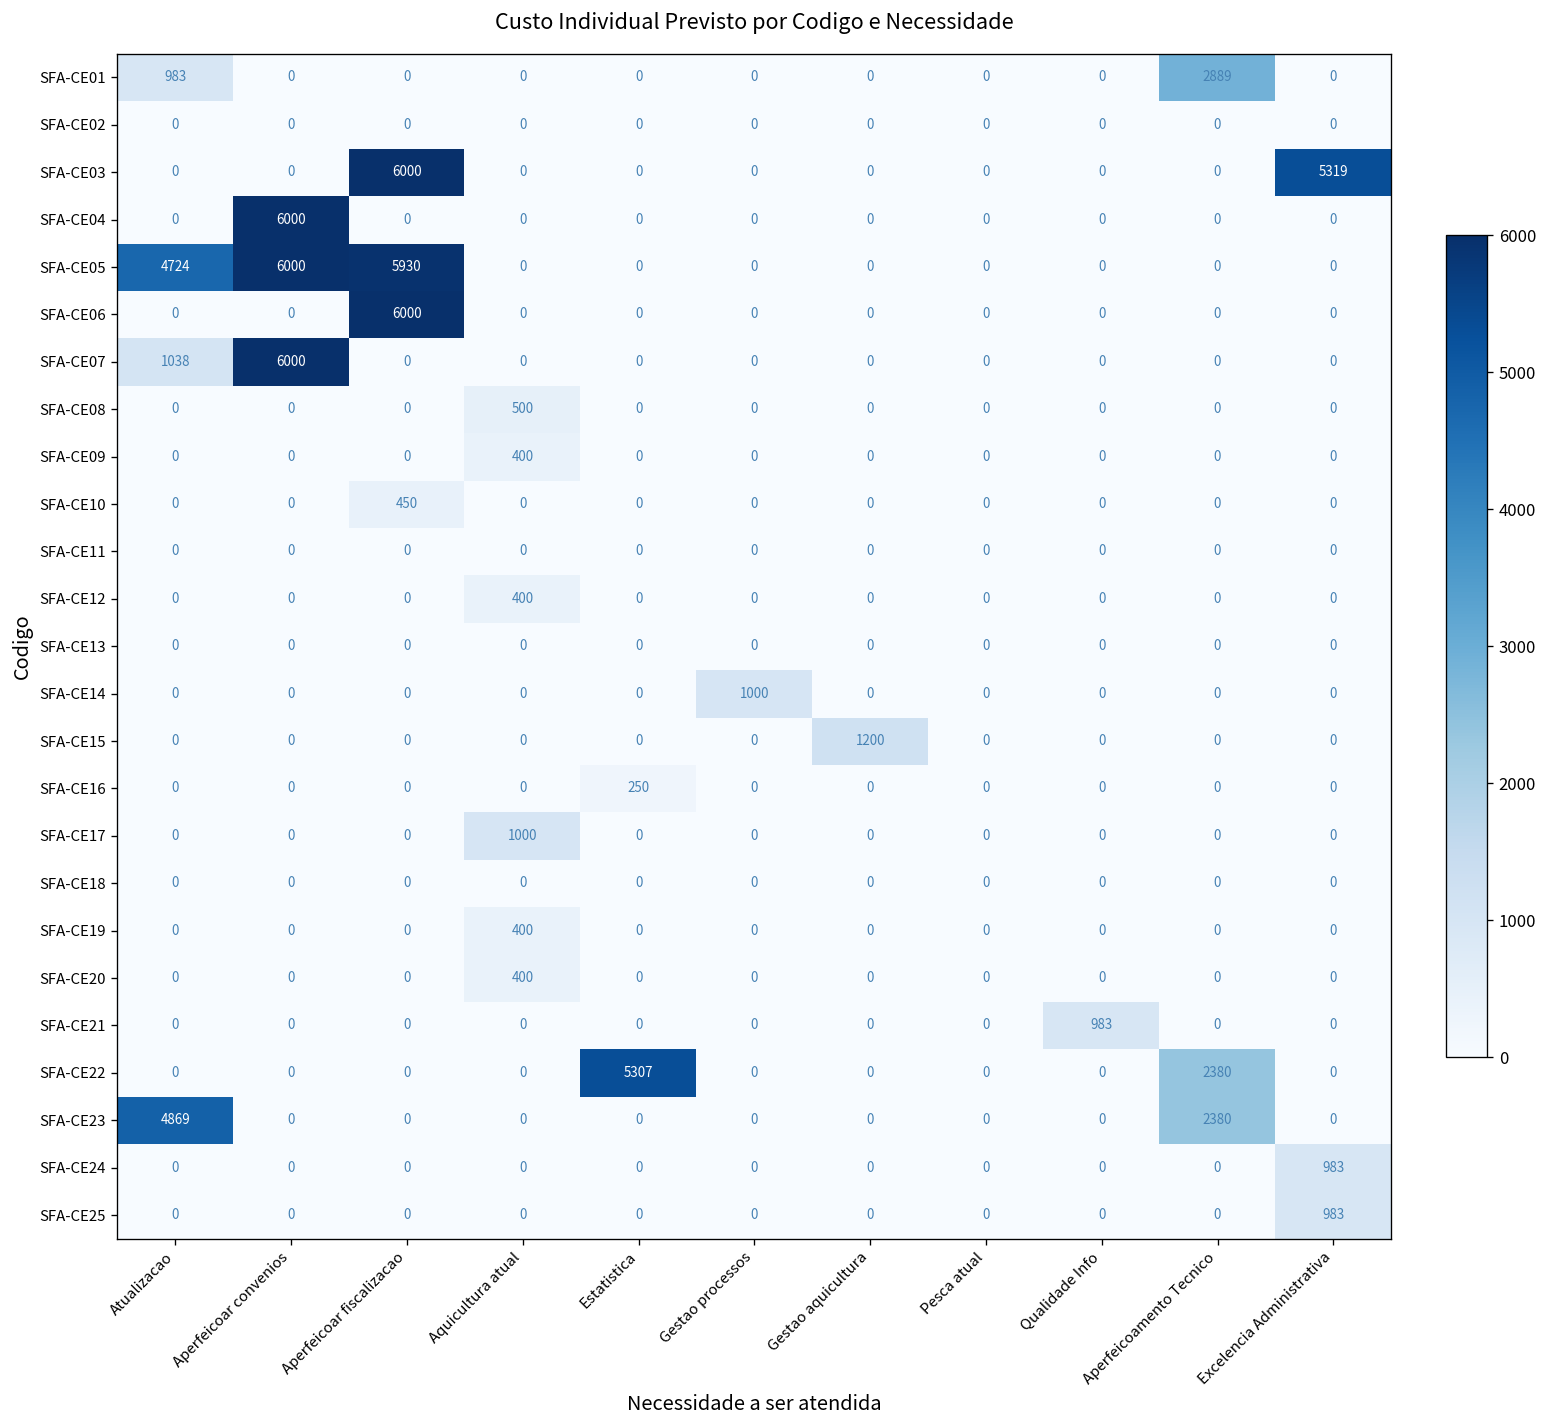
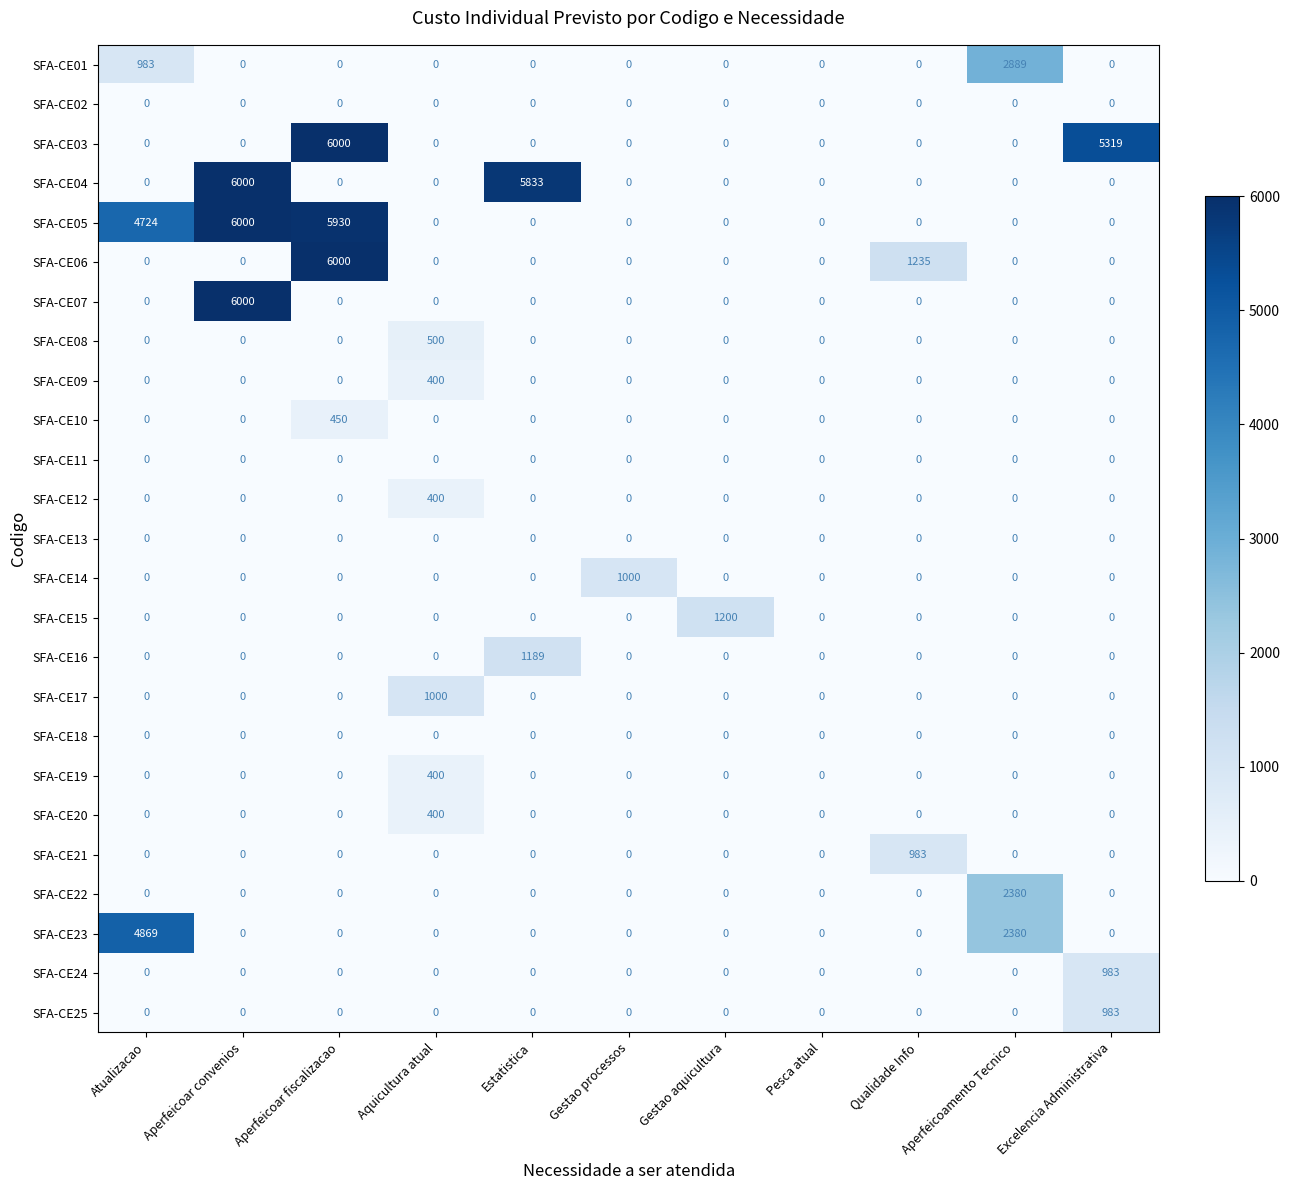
  {
    "SFA-CE04": {
      "Atualizacao": 0,
      "Aperfeicoar convenios": 6000,
      "Aperfeicoar fiscalizacao": 0,
      "Aquicultura atual": 0,
-     "Estatistica": 0,
+     "Estatistica": 5833,
      "Gestao processos": 0,
      "Gestao aquicultura": 0,
      "Pesca atual": 0,
      "Qualidade Info": 0,
      "Aperfeicoamento Tecnico": 0,
      "Excelencia Administrativa": 0
    },
    "SFA-CE06": {
      "Atualizacao": 0,
      "Aperfeicoar convenios": 0,
      "Aperfeicoar fiscalizacao": 6000,
      "Aquicultura atual": 0,
      "Estatistica": 0,
      "Gestao processos": 0,
      "Gestao aquicultura": 0,
      "Pesca atual": 0,
-     "Qualidade Info": 0,
+     "Qualidade Info": 1235,
      "Aperfeicoamento Tecnico": 0,
      "Excelencia Administrativa": 0
    },
    "SFA-CE07": {
-     "Atualizacao": 1038,
+     "Atualizacao": 0,
      "Aperfeicoar convenios": 6000,
      "Aperfeicoar fiscalizacao": 0,
      "Aquicultura atual": 0,
      "Estatistica": 0,
      "Gestao processos": 0,
      "Gestao aquicultura": 0,
      "Pesca atual": 0,
      "Qualidade Info": 0,
      "Aperfeicoamento Tecnico": 0,
      "Excelencia Administrativa": 0
    },
    "SFA-CE16": {
      "Atualizacao": 0,
      "Aperfeicoar convenios": 0,
      "Aperfeicoar fiscalizacao": 0,
      "Aquicultura atual": 0,
-     "Estatistica": 250,
+     "Estatistica": 1189,
      "Gestao processos": 0,
      "Gestao aquicultura": 0,
      "Pesca atual": 0,
      "Qualidade Info": 0,
      "Aperfeicoamento Tecnico": 0,
      "Excelencia Administrativa": 0
    },
    "SFA-CE22": {
      "Atualizacao": 0,
      "Aperfeicoar convenios": 0,
      "Aperfeicoar fiscalizacao": 0,
      "Aquicultura atual": 0,
-     "Estatistica": 5307,
+     "Estatistica": 0,
      "Gestao processos": 0,
      "Gestao aquicultura": 0,
      "Pesca atual": 0,
      "Qualidade Info": 0,
      "Aperfeicoamento Tecnico": 2380,
      "Excelencia Administrativa": 0
    }
  }
